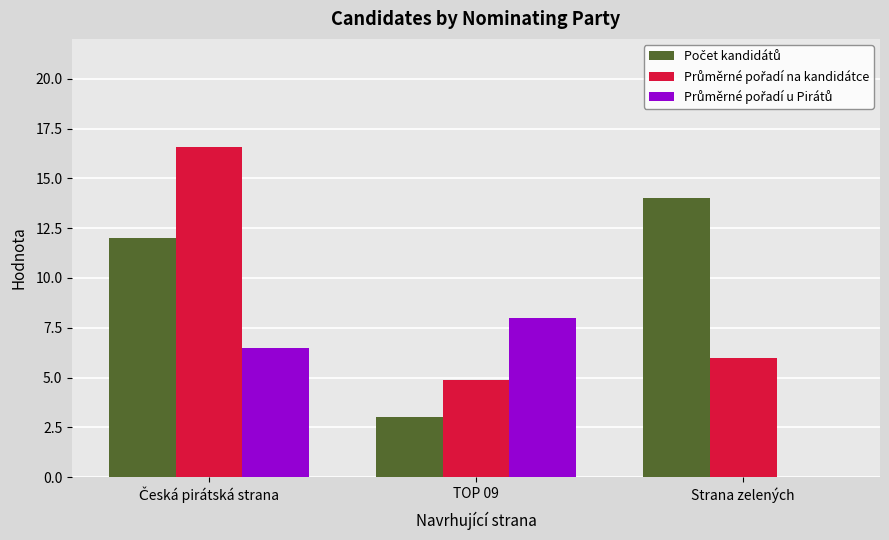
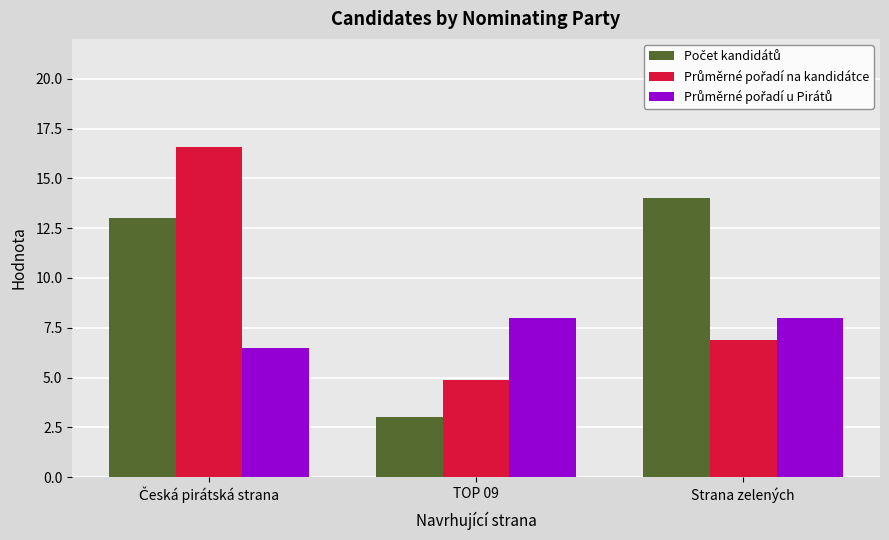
  {
    "Počet kandidátů": {
-     "Česká pirátská strana": 12,
+     "Česká pirátská strana": 13,
      "TOP 09": 3,
      "Strana zelených": 14
    },
    "Průměrné pořadí na kandidátce": {
      "Česká pirátská strana": 16.6,
      "TOP 09": 4.9,
-     "Strana zelených": 6.0
+     "Strana zelených": 6.9
    },
    "Průměrné pořadí u Pirátů": {
      "Česká pirátská strana": 6.5,
      "TOP 09": 8,
-     "Strana zelených": 0
+     "Strana zelených": 8
    }
  }
